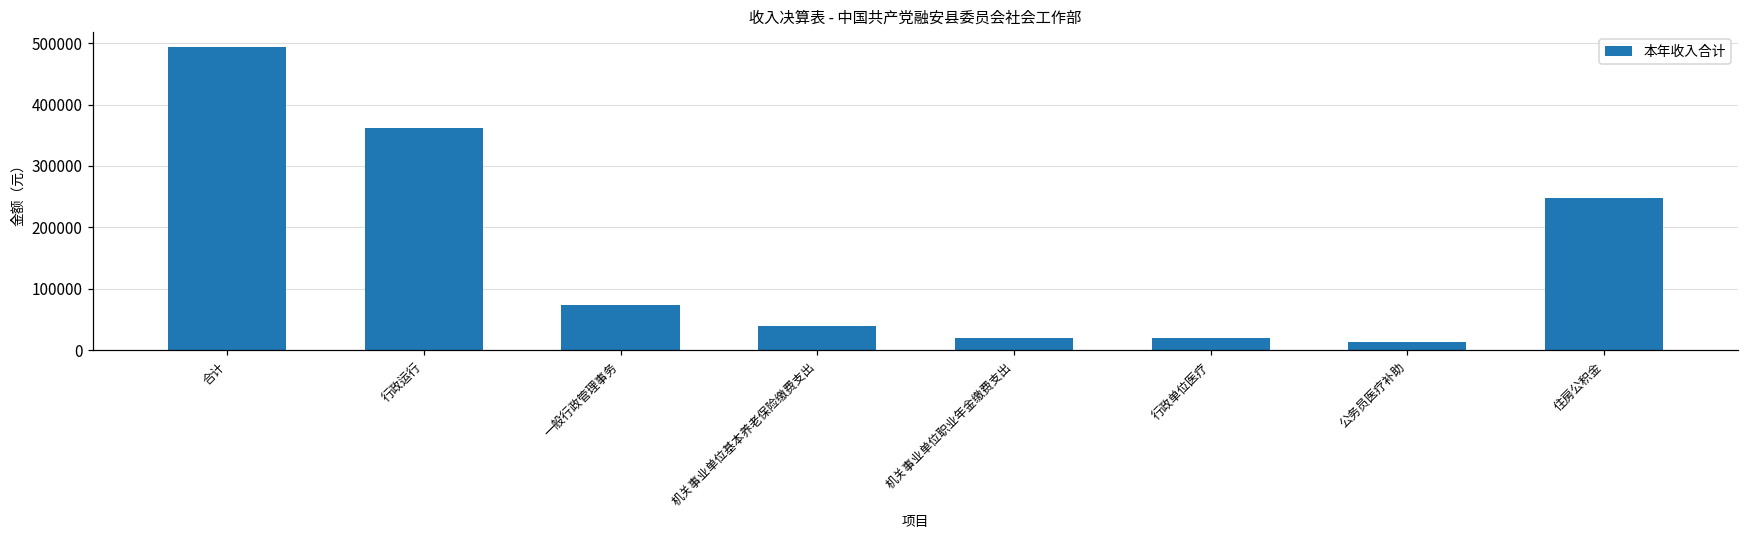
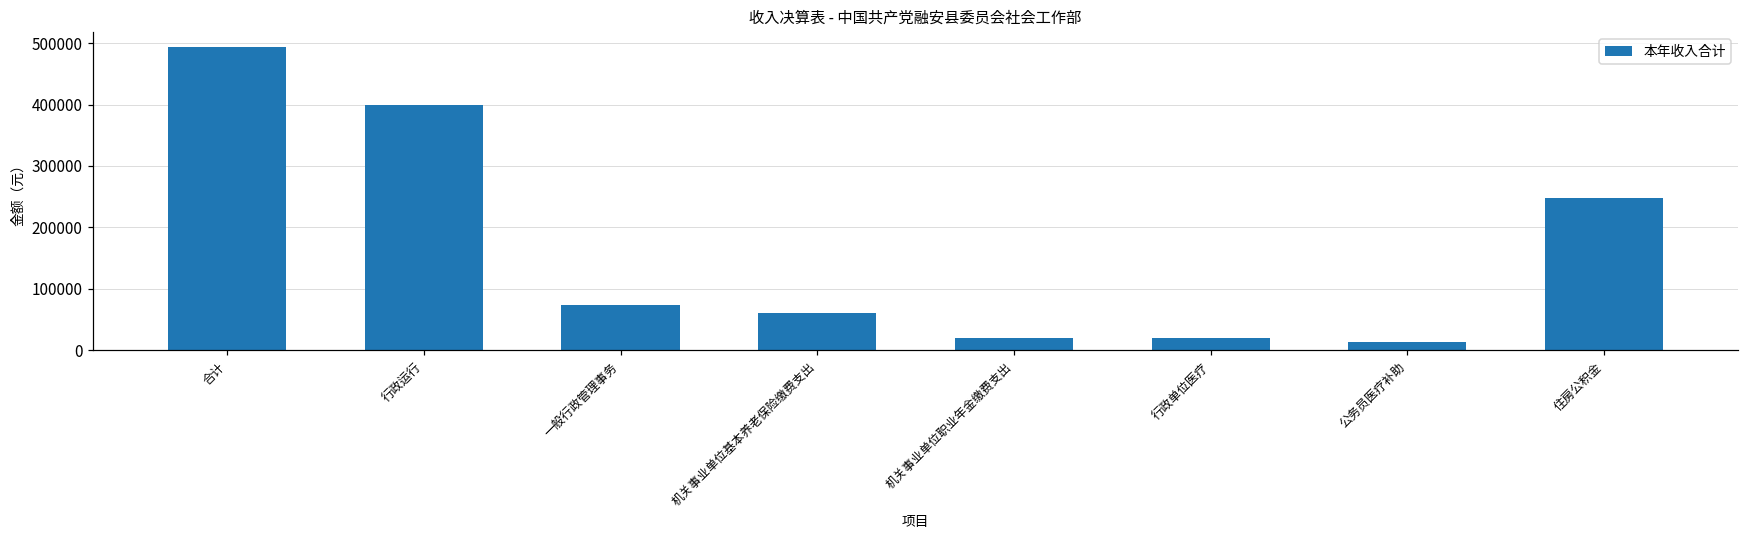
  {
    "合计": 490000,
-   "行政运行": 360000,
+   "行政运行": 400000,
    "一般行政管理事务": 70000,
-   "机关事业单位基本养老保险缴费支出": 40000,
+   "机关事业单位基本养老保险缴费支出": 60000,
    "机关事业单位职业年金缴费支出": 20000,
    "行政单位医疗": 20000,
    "公务员医疗补助": 10000,
    "住房公积金": 250000
  }
